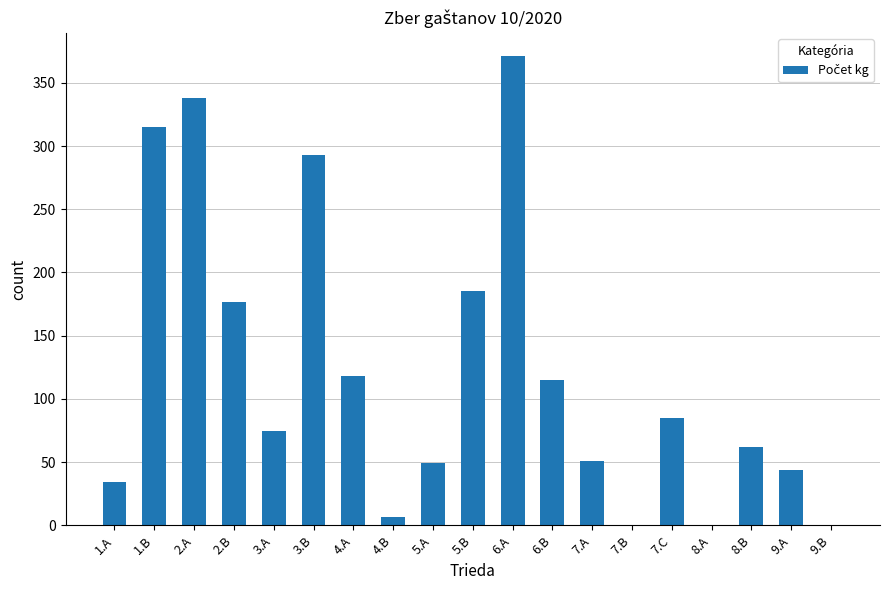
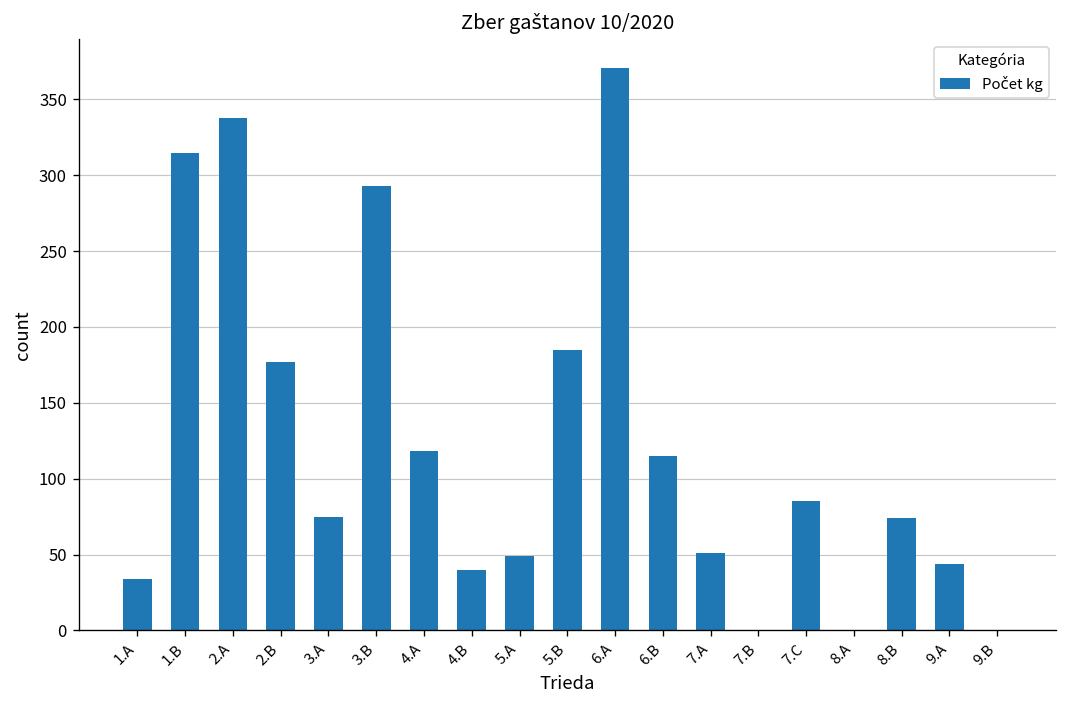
  {
    "1.A": 34,
    "1.B": 315,
    "2.A": 338,
    "2.B": 177,
    "3.A": 75,
    "3.B": 293,
    "4.A": 118,
-   "4.B": 7,
+   "4.B": 40,
    "5.A": 49,
    "5.B": 185,
    "6.A": 371,
    "6.B": 115,
    "7.A": 51,
    "7.B": 0,
    "7.C": 85,
    "8.A": 0,
-   "8.B": 62,
+   "8.B": 74,
    "9.A": 44,
    "9.B": 0
  }
